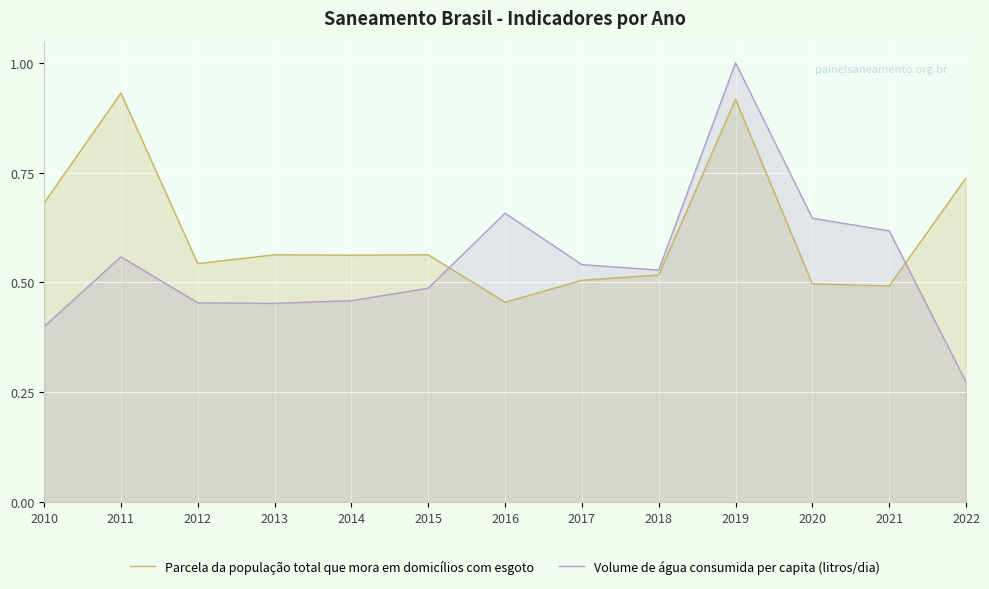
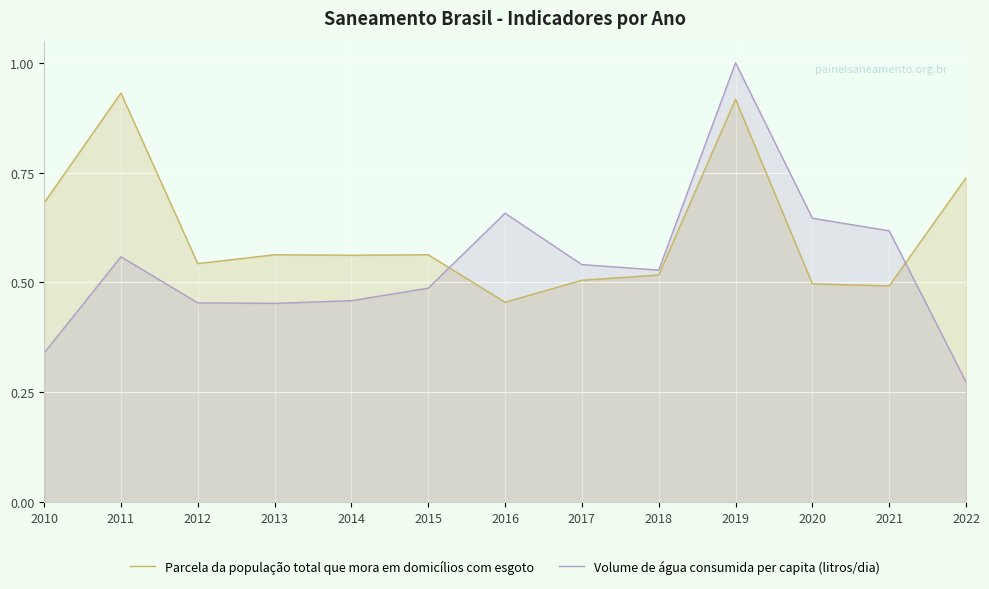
  {
    "Parcela da população total que mora em domicílios com esgoto": {
      "2010": 0.68,
      "2011": 0.93,
      "2012": 0.54,
      "2013": 0.56,
      "2014": 0.56,
      "2015": 0.56,
      "2016": 0.46,
      "2017": 0.51,
      "2018": 0.52,
      "2019": 0.92,
      "2020": 0.50,
      "2021": 0.49,
      "2022": 0.74
    },
    "Volume de água consumida per capita (litros/dia)": {
-     "2010": 0.40,
+     "2010": 0.34,
      "2011": 0.56,
      "2012": 0.45,
      "2013": 0.45,
      "2014": 0.46,
      "2015": 0.49,
      "2016": 0.66,
      "2017": 0.54,
      "2018": 0.53,
      "2019": 1.00,
      "2020": 0.65,
      "2021": 0.62,
      "2022": 0.27
    }
  }
